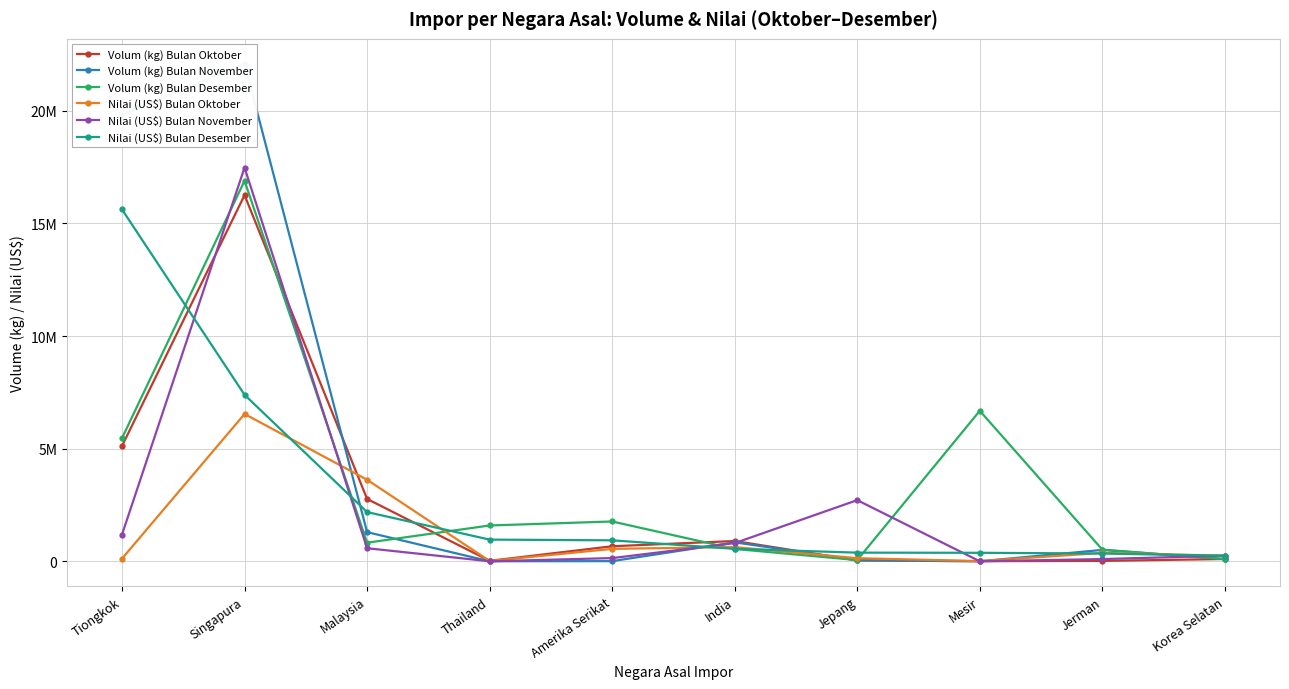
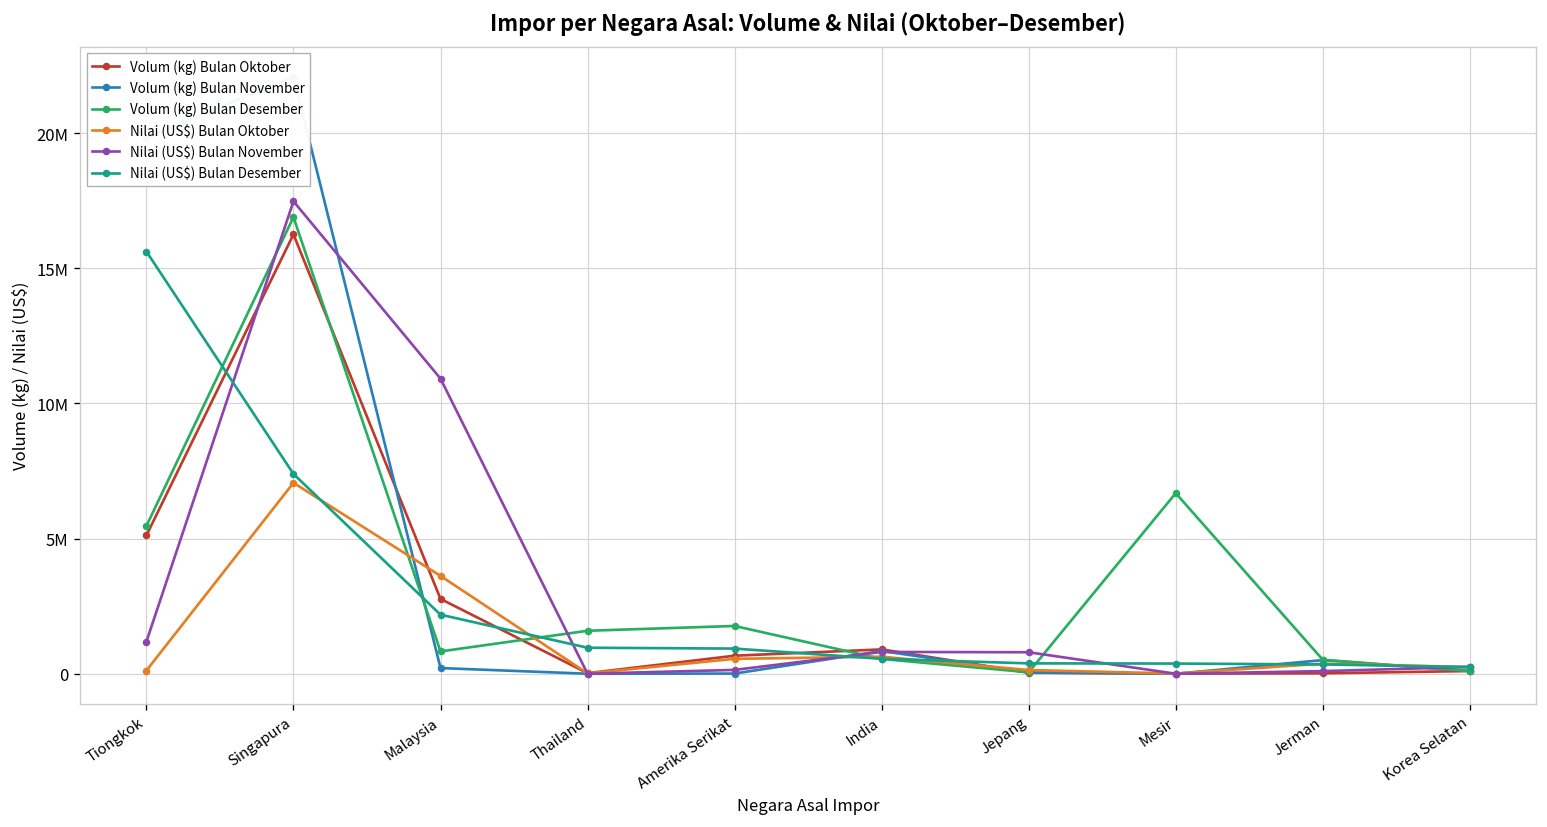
  {
    "Volum (kg) Bulan Oktober": {
      "Tiongkok": 5100000,
      "Singapura": 16300000,
      "Malaysia": 2800000,
      "Amerika Serikat": 700000
    },
    "Volum (kg) Bulan November": {
-     "Malaysia": 1300000,
+     "Malaysia": 200000,
      "Amerika Serikat": 0
    },
    "Nilai (US$) Bulan Oktober": {
      "Tiongkok": 100000,
-     "Singapura": 6500000,
+     "Singapura": 7100000,
      "Malaysia": 3600000,
      "Amerika Serikat": 600000
    },
    "Nilai (US$) Bulan November": {
      "Tiongkok": 1200000,
      "Singapura": 17500000,
-     "Malaysia": 600000,
+     "Malaysia": 10900000,
      "Amerika Serikat": 100000,
-     "Jepang": 2700000
+     "Jepang": 800000
    }
  }
